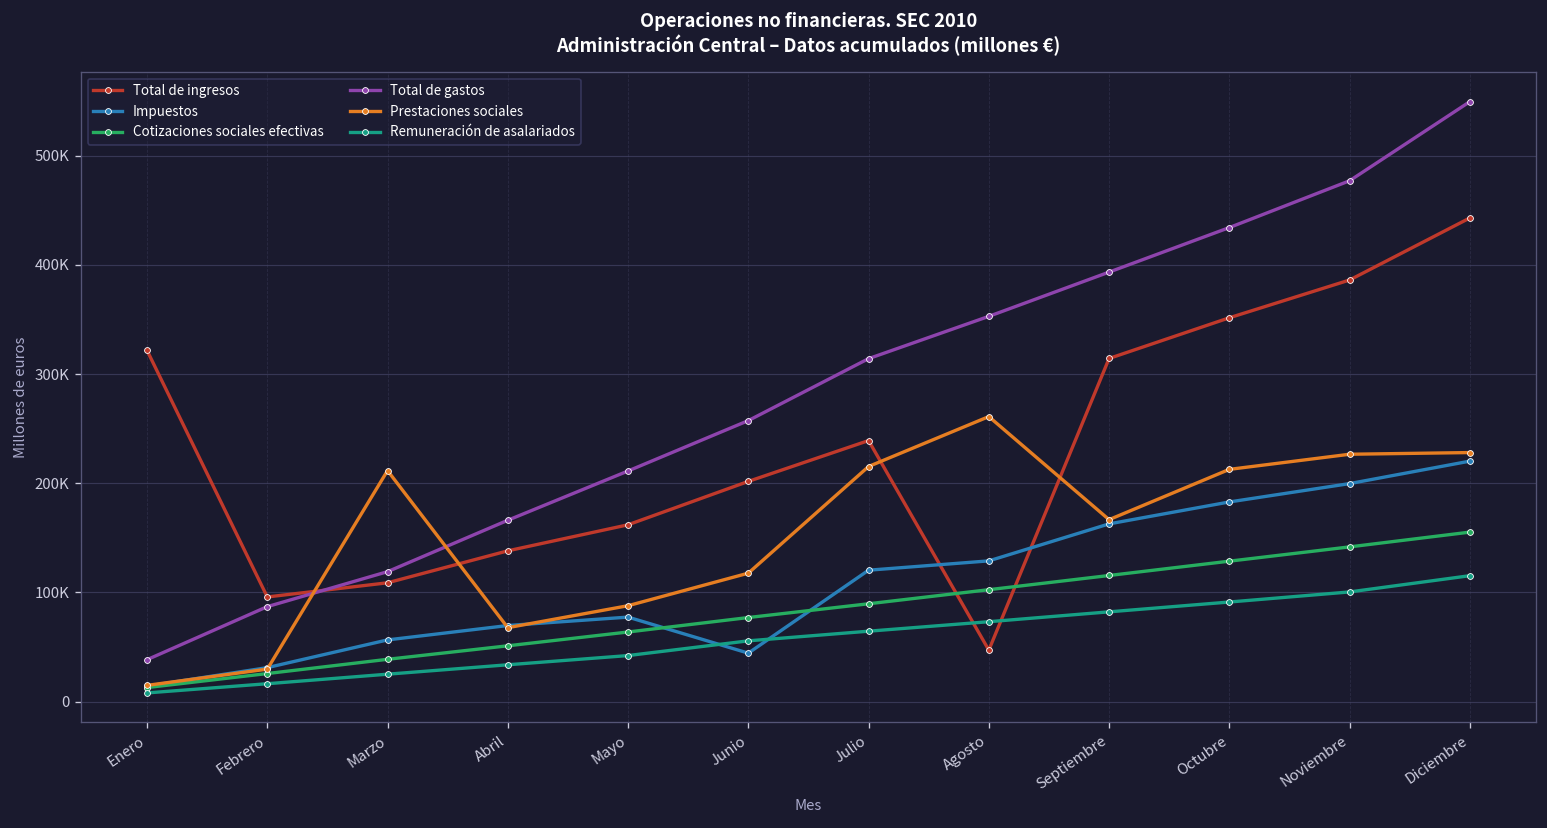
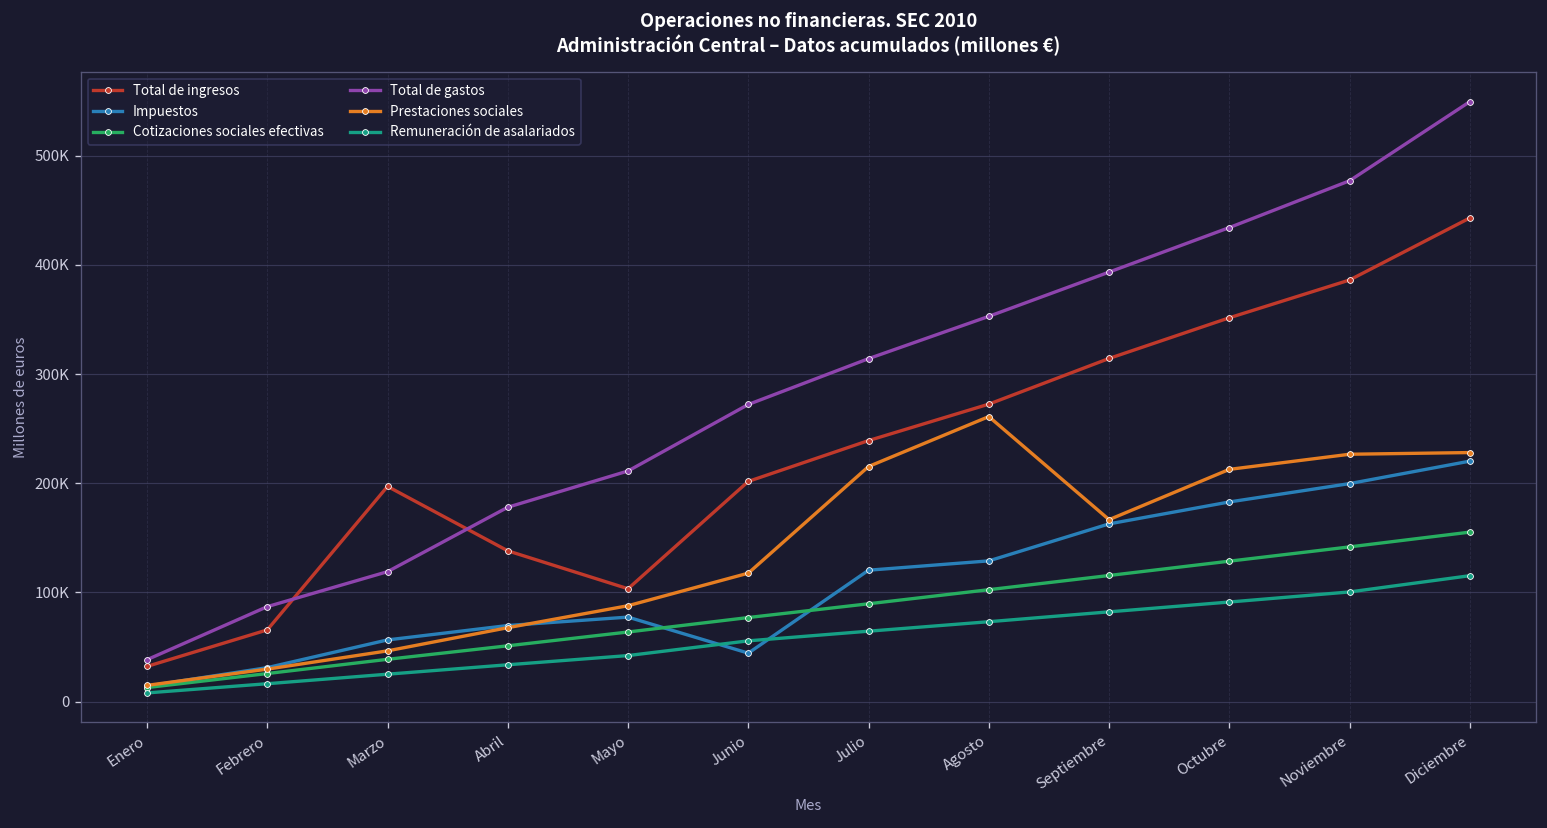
  {
    "Total de ingresos": {
-     "Enero": 320000,
-     "Febrero": 100000,
-     "Marzo": 110000,
+     "Enero": 30000,
+     "Febrero": 70000,
+     "Marzo": 200000,
      "Abril": 140000,
-     "Mayo": 160000,
+     "Mayo": 100000,
      "Junio": 200000,
      "Julio": 240000,
-     "Agosto": 50000,
+     "Agosto": 270000,
      "Septiembre": 310000,
      "Octubre": 350000,
      "Noviembre": 390000,
      "Diciembre": 440000
    },
    "Impuestos": {
      "Marzo": 60000,
      "Mayo": 80000,
      "Junio": 40000,
      "Julio": 120000,
      "Agosto": 130000,
      "Septiembre": 160000,
      "Octubre": 180000,
      "Noviembre": 200000,
      "Diciembre": 220000
    },
    "Total de gastos": {
      "Enero": 40000,
      "Febrero": 90000,
      "Marzo": 120000,
-     "Abril": 170000,
+     "Abril": 180000,
      "Mayo": 210000,
-     "Junio": 260000,
+     "Junio": 270000,
      "Julio": 310000,
      "Agosto": 350000,
      "Septiembre": 390000,
      "Octubre": 430000,
      "Noviembre": 480000,
      "Diciembre": 550000
    },
    "Prestaciones sociales": {
-     "Marzo": 210000,
+     "Marzo": 50000,
      "Mayo": 90000,
      "Junio": 120000,
      "Julio": 220000,
      "Agosto": 260000,
      "Septiembre": 170000,
      "Octubre": 210000,
      "Noviembre": 230000,
      "Diciembre": 230000
    }
  }
